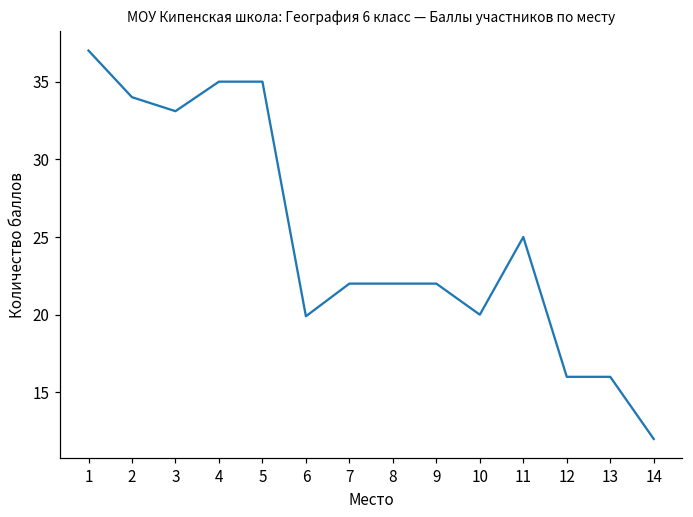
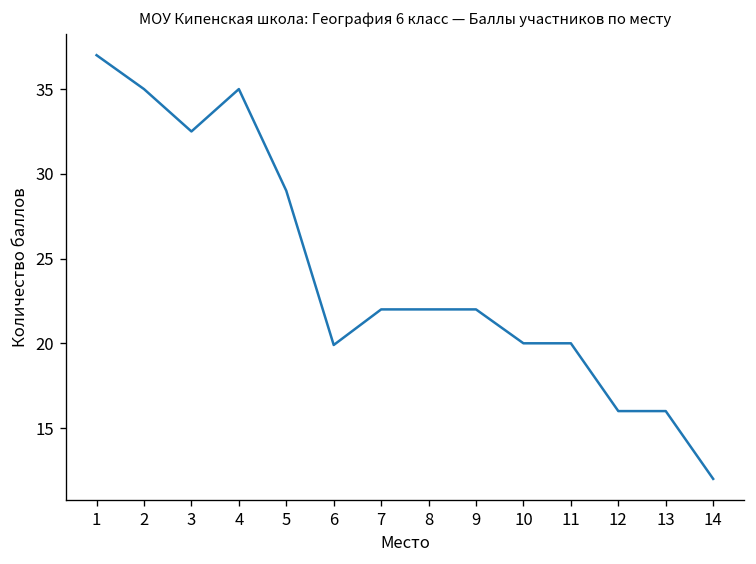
  {
    "1": 37.0,
-   "2": 34,
-   "3": 33.1,
+   "2": 35,
+   "3": 32.5,
    "4": 35.0,
-   "5": 35,
+   "5": 29,
    "6": 19.9,
    "7": 22.0,
    "8": 22.0,
    "9": 22.0,
    "10": 20.0,
-   "11": 25,
+   "11": 20,
    "12": 16.0,
    "13": 16.0,
    "14": 12.0
  }
